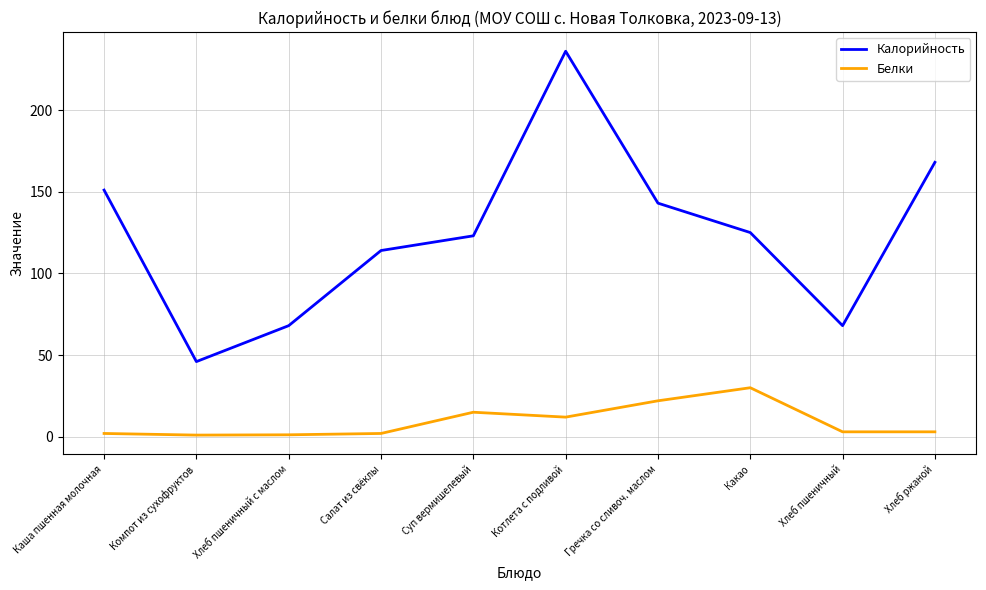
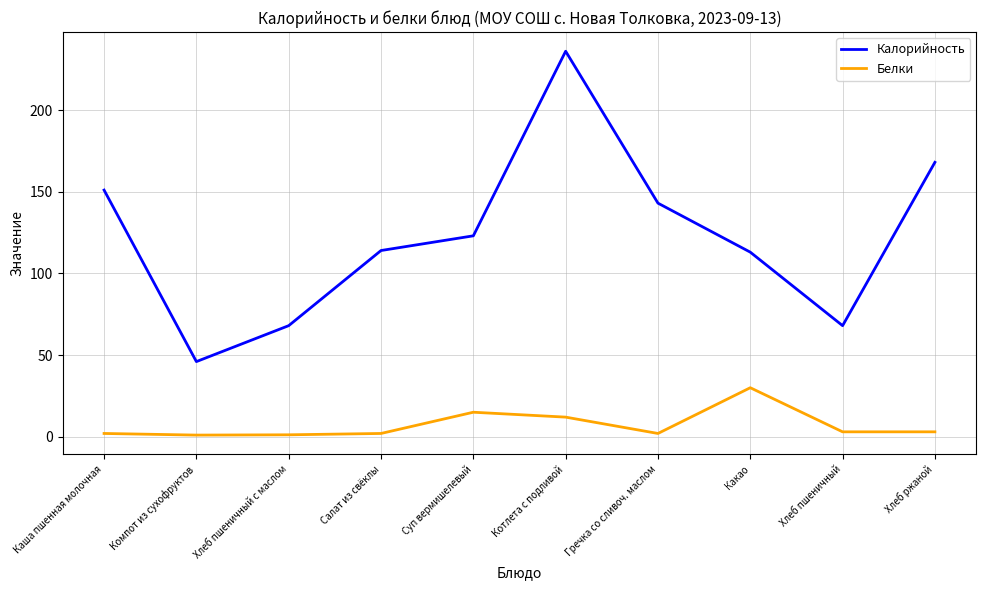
  {
    "Калорийность": {
      "Каша пшенная молочная": 151,
      "Компот из сухофруктов": 46,
      "Хлеб пшеничный с маслом": 68,
      "Салат из свёклы": 114,
      "Суп вермишелевый": 123,
      "Котлета с подливой": 236,
      "Гречка со сливоч. маслом": 143,
-     "Какао": 125,
+     "Какао": 113,
      "Хлеб пшеничный": 68,
      "Хлеб ржаной": 168
    },
    "Белки": {
      "Каша пшенная молочная": 2,
      "Компот из сухофруктов": 1,
      "Хлеб пшеничный с маслом": 1,
      "Салат из свёклы": 2,
      "Суп вермишелевый": 15,
      "Котлета с подливой": 12,
-     "Гречка со сливоч. маслом": 22,
+     "Гречка со сливоч. маслом": 2,
      "Какао": 30,
      "Хлеб пшеничный": 3,
      "Хлеб ржаной": 3
    }
  }
